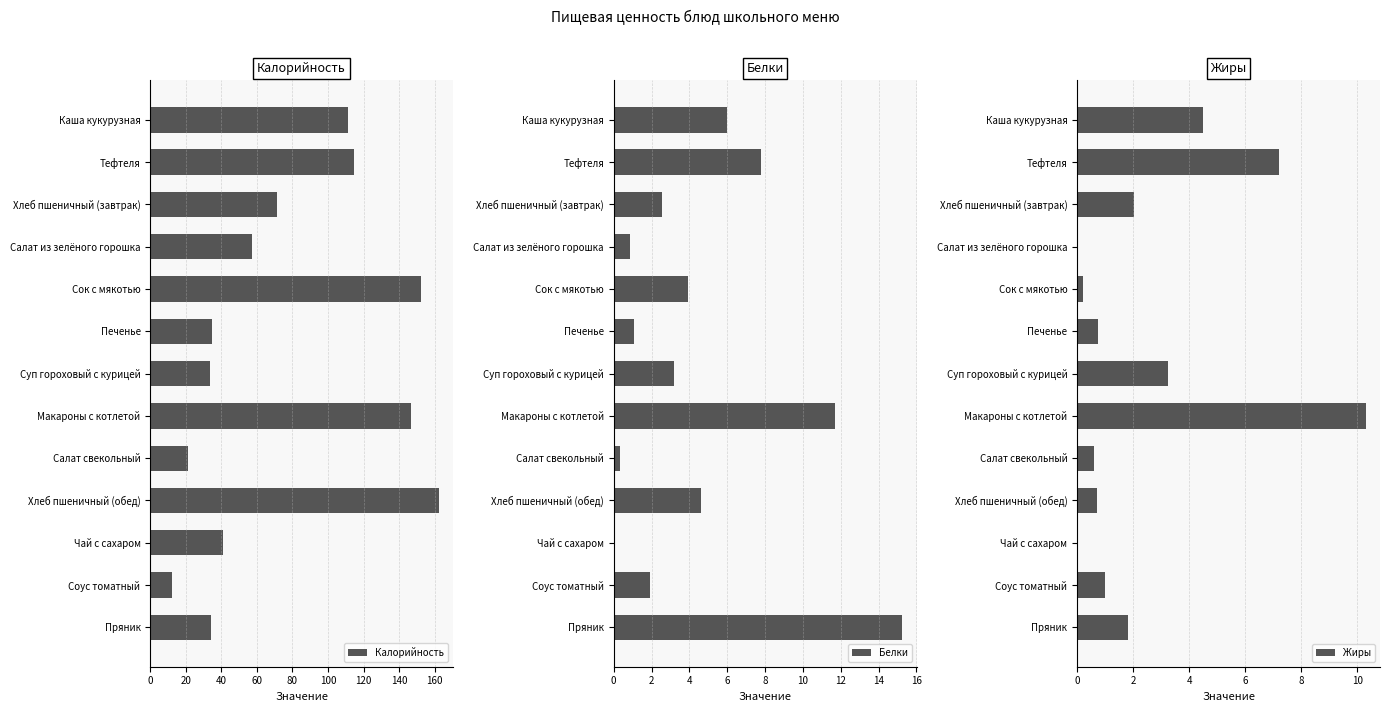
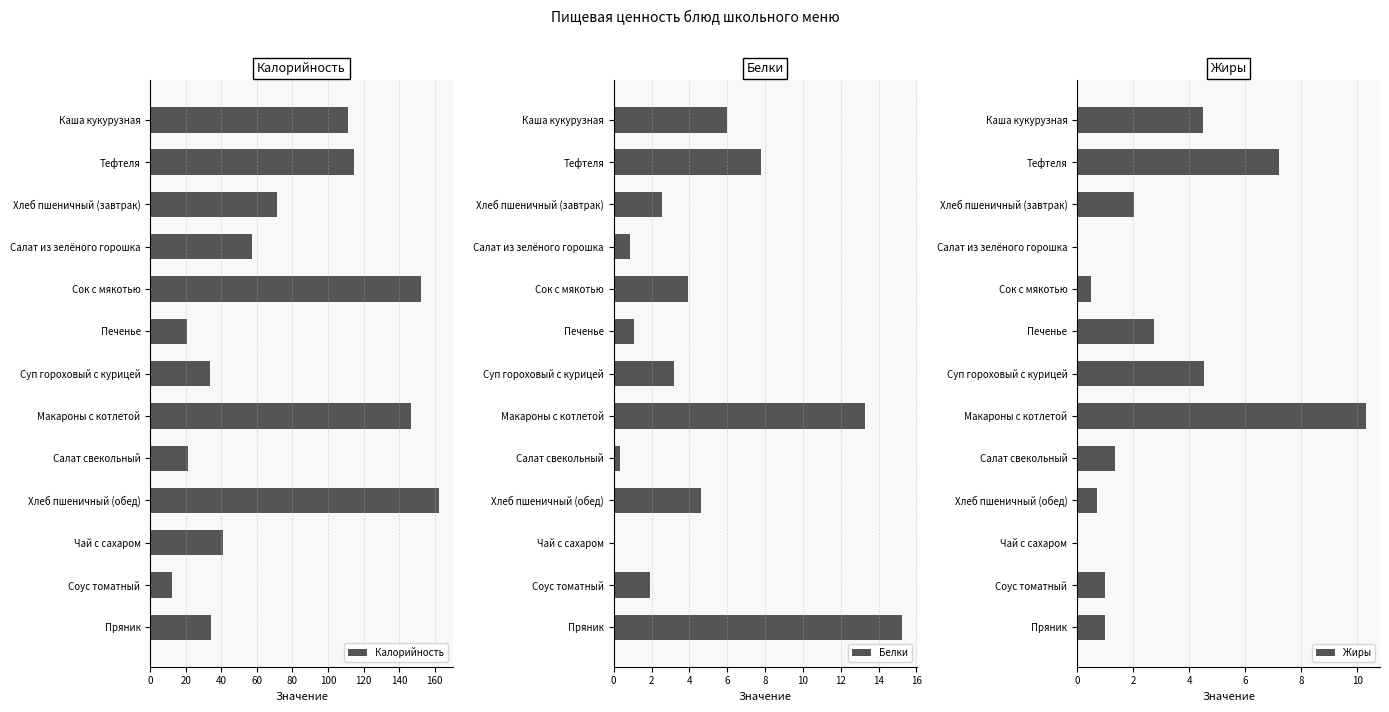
  {
    "Калорийность": {
      "Каша кукурузная": 112,
      "Тефтеля": 114,
      "Хлеб пшеничный (завтрак)": 71,
      "Салат из зелёного горошка": 57,
      "Сок с мякотью": 152,
-     "Печенье": 35,
+     "Печенье": 21,
      "Суп гороховый с курицей": 34,
      "Макароны с котлетой": 147,
      "Салат свекольный": 21,
      "Хлеб пшеничный (обед)": 162,
      "Чай с сахаром": 41,
      "Соус томатный": 13,
      "Пряник": 34
    },
    "Белки": {
      "Каша кукурузная": 6.0,
      "Тефтеля": 7.8,
      "Хлеб пшеничный (завтрак)": 2.5,
      "Салат из зелёного горошка": 0.8,
      "Сок с мякотью": 3.9,
      "Печенье": 1.1,
      "Суп гороховый с курицей": 3.2,
-     "Макароны с котлетой": 11.7,
+     "Макароны с котлетой": 13.3,
      "Салат свекольный": 0.3,
      "Хлеб пшеничный (обед)": 4.6,
      "Чай с сахаром": 0.0,
      "Соус томатный": 1.9,
      "Пряник": 15.2
    },
    "Жиры": {
      "Каша кукурузная": 4.5,
      "Тефтеля": 7.2,
      "Хлеб пшеничный (завтрак)": 2.0,
      "Салат из зелёного горошка": 0.0,
-     "Сок с мякотью": 0.2,
-     "Печенье": 0.8,
-     "Суп гороховый с курицей": 3.2,
+     "Сок с мякотью": 0.5,
+     "Печенье": 2.7,
+     "Суп гороховый с курицей": 4.5,
      "Макароны с котлетой": 10.3,
-     "Салат свекольный": 0.6,
+     "Салат свекольный": 1.4,
      "Хлеб пшеничный (обед)": 0.7,
      "Чай с сахаром": 0.0,
      "Соус томатный": 1.0,
-     "Пряник": 1.8
+     "Пряник": 1.0
    }
  }
